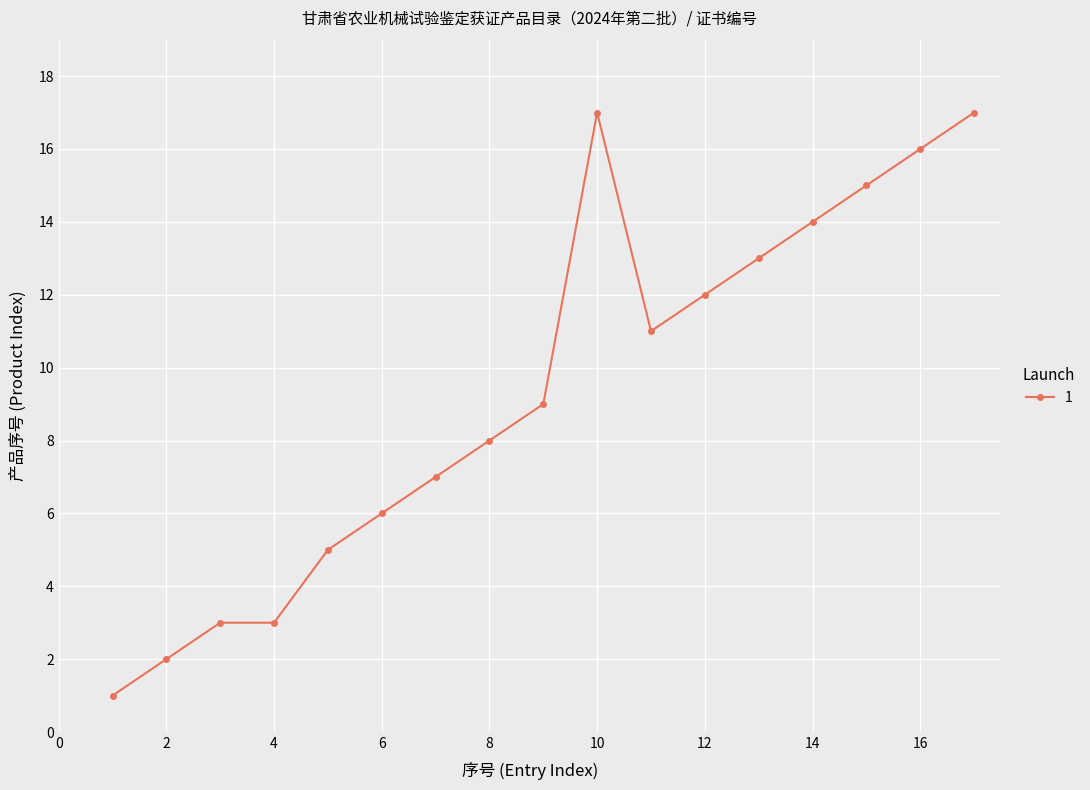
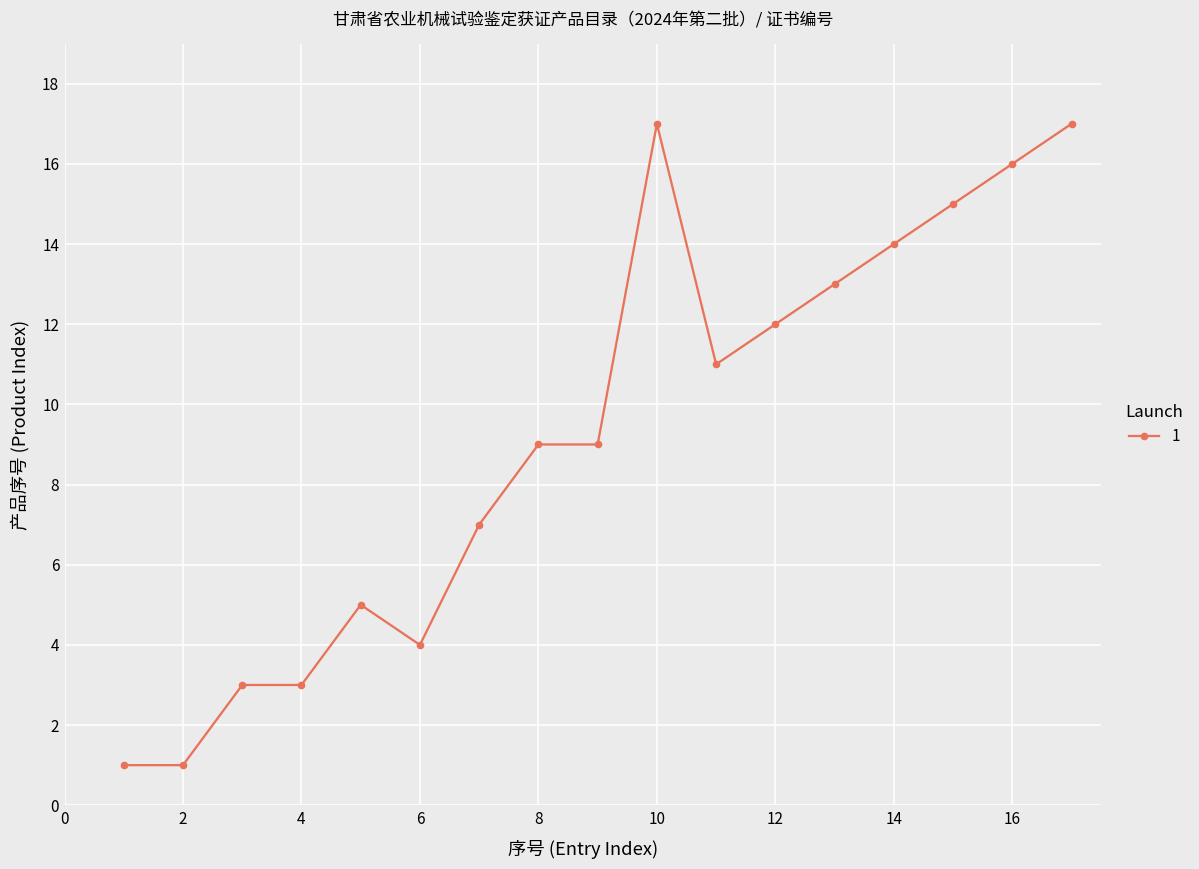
  {
-   "2": 2,
+   "2": 1,
    "4": 3,
-   "6": 6,
-   "8": 8,
+   "6": 4,
+   "8": 9,
    "10": 17,
    "12": 12,
    "14": 14,
    "16": 16
  }
